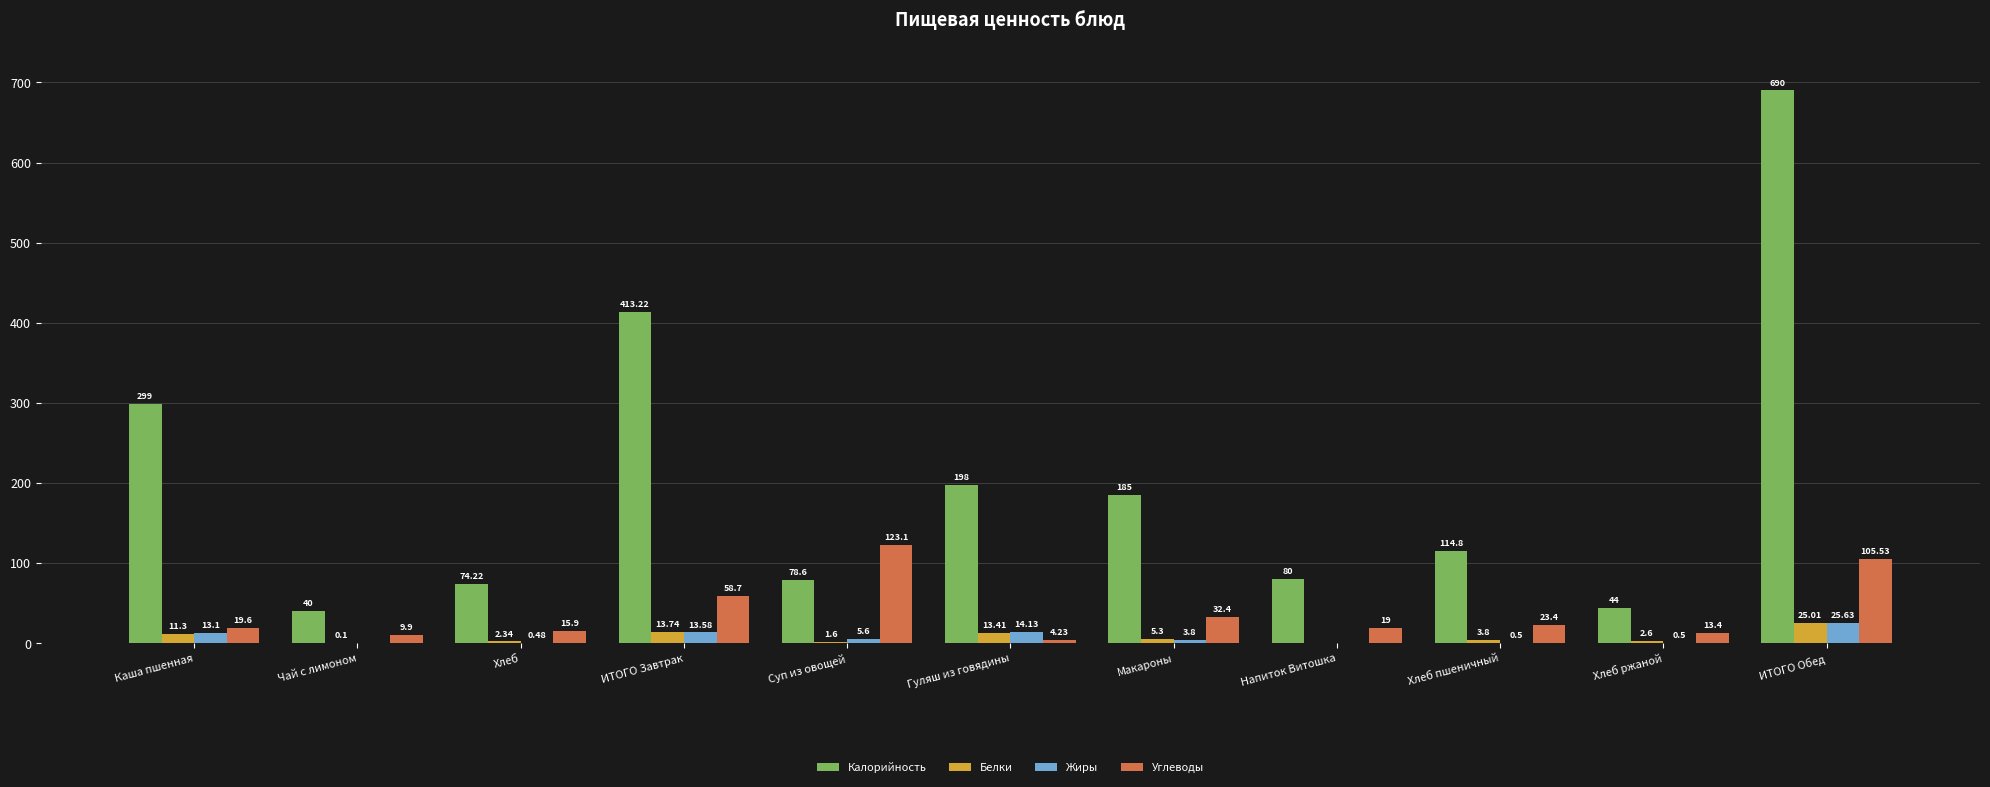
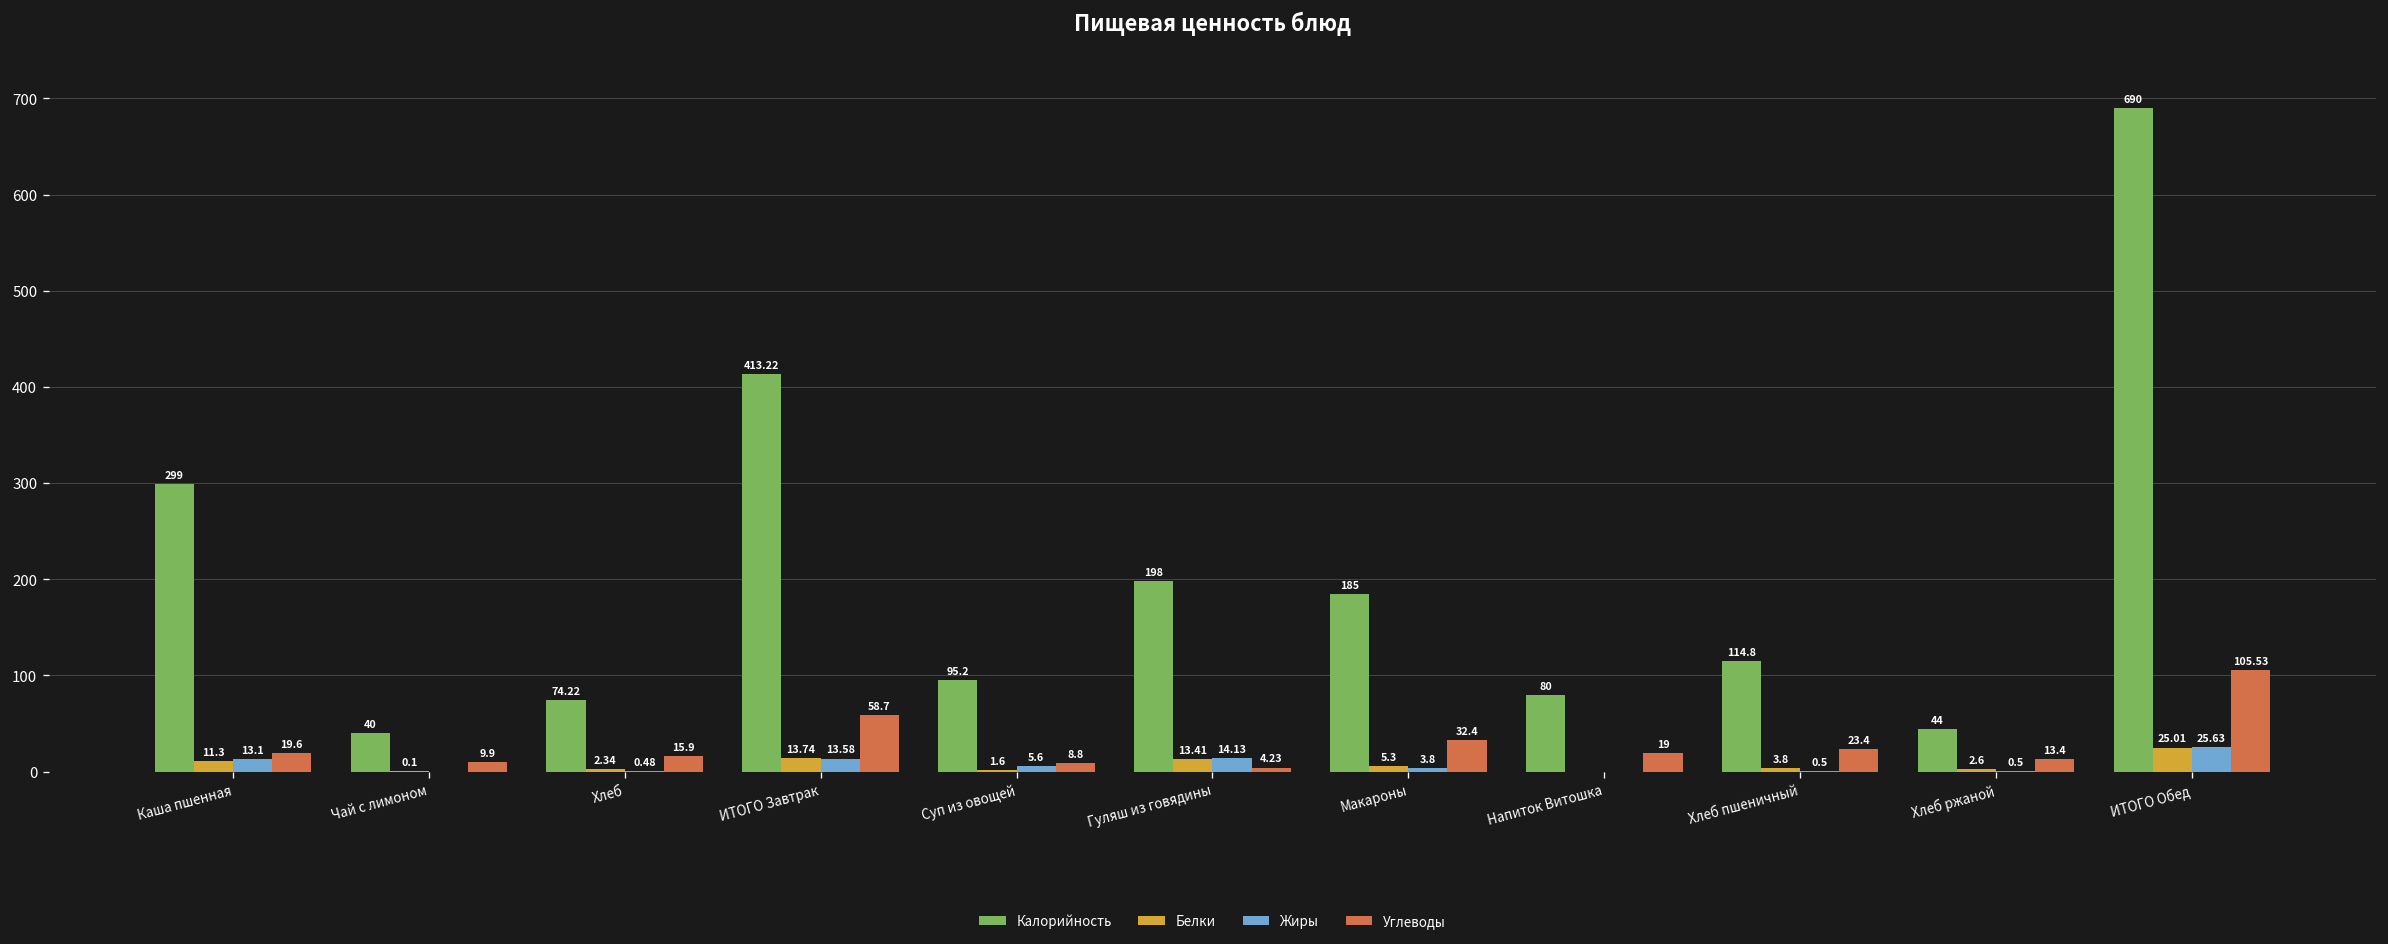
  {
    "Калорийность": {
      "Каша пшенная": 299,
      "Чай с лимоном": 40,
      "Хлеб": 74.22,
      "ИТОГО Завтрак": 413.22,
-     "Суп из овощей": 78.6,
+     "Суп из овощей": 95.2,
      "Гуляш из говядины": 198,
      "Макароны": 185,
      "Напиток Витошка": 80,
      "Хлеб пшеничный": 114.8,
      "Хлеб ржаной": 44,
      "ИТОГО Обед": 690
    },
    "Белки": {
      "Каша пшенная": 11.3,
      "Чай с лимоном": 0.1,
      "Хлеб": 2.34,
      "ИТОГО Завтрак": 13.74,
      "Суп из овощей": 1.6,
      "Гуляш из говядины": 13.41,
      "Макароны": 5.3,
      "Хлеб пшеничный": 3.8,
      "Хлеб ржаной": 2.6,
      "ИТОГО Обед": 25.01
    },
    "Жиры": {
      "Каша пшенная": 13.1,
      "Хлеб": 0.48,
      "ИТОГО Завтрак": 13.58,
      "Суп из овощей": 5.6,
      "Гуляш из говядины": 14.13,
      "Макароны": 3.8,
      "Хлеб пшеничный": 0.5,
      "Хлеб ржаной": 0.5,
      "ИТОГО Обед": 25.63
    },
    "Углеводы": {
      "Каша пшенная": 19.6,
      "Чай с лимоном": 9.9,
      "Хлеб": 15.9,
      "ИТОГО Завтрак": 58.7,
-     "Суп из овощей": 123.1,
+     "Суп из овощей": 8.8,
      "Гуляш из говядины": 4.23,
      "Макароны": 32.4,
      "Напиток Витошка": 19,
      "Хлеб пшеничный": 23.4,
      "Хлеб ржаной": 13.4,
      "ИТОГО Обед": 105.53
    }
  }
